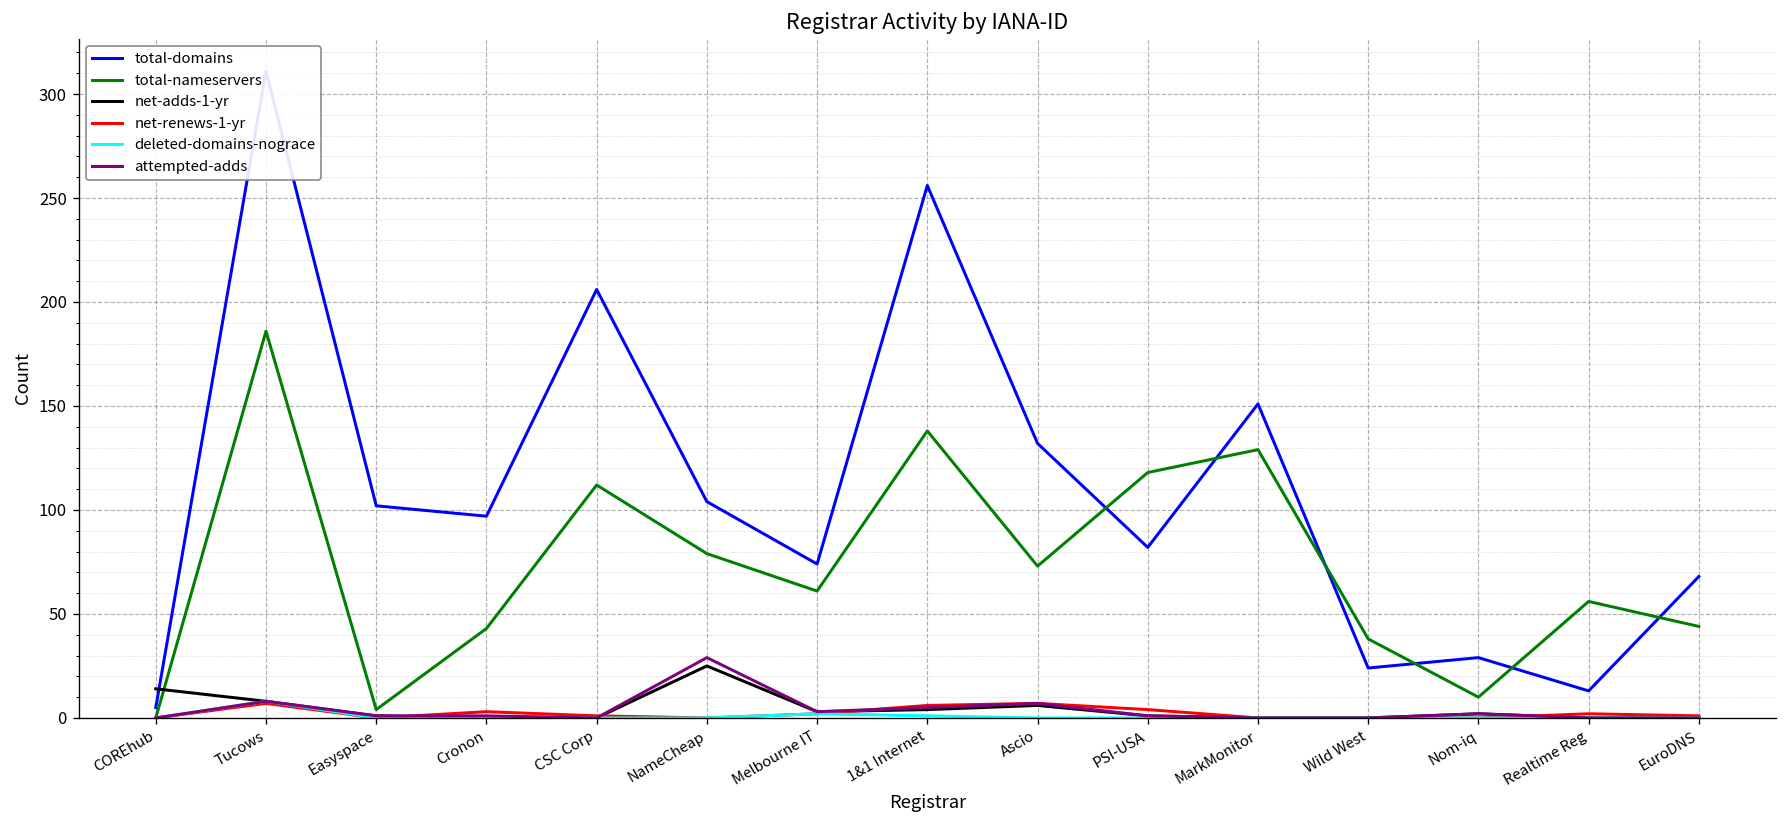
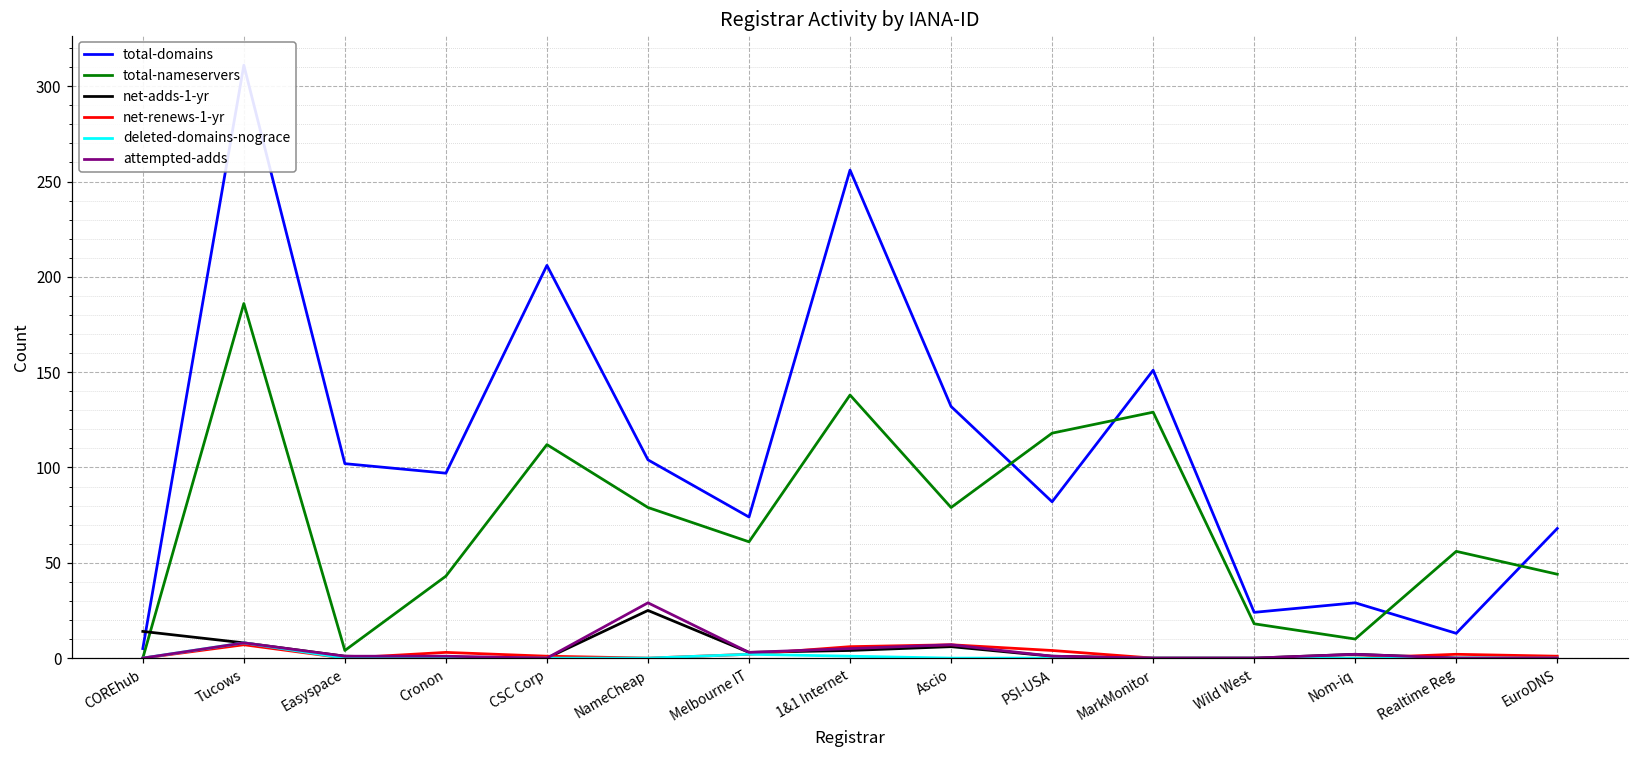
  {
    "total-domains": {
      "COREhub": 5,
      "Easyspace": 102,
      "Cronon": 97,
      "CSC Corp": 206,
      "NameCheap": 104,
      "Melbourne IT": 74,
      "1&1 Internet": 256,
      "Ascio": 132,
      "PSI-USA": 82,
      "MarkMonitor": 151,
      "Wild West": 24,
      "Nom-iq": 29,
      "Realtime Reg": 13,
      "EuroDNS": 68
    },
    "total-nameservers": {
      "Tucows": 186,
      "Easyspace": 4,
      "Cronon": 43,
      "CSC Corp": 112,
      "NameCheap": 79,
      "Melbourne IT": 61,
      "1&1 Internet": 138,
-     "Ascio": 73,
+     "Ascio": 79,
      "PSI-USA": 118,
      "MarkMonitor": 129,
-     "Wild West": 38,
+     "Wild West": 18,
      "Nom-iq": 10,
      "Realtime Reg": 56,
      "EuroDNS": 44
    },
    "net-adds-1-yr": {
      "COREhub": 14,
      "NameCheap": 25
    },
    "net-renews-1-yr": {
      "Cronon": 3,
      "PSI-USA": 4,
      "Realtime Reg": 2
    },
    "deleted-domains-nograce": {
      "1&1 Internet": 1,
      "Ascio": 0
    },
    "attempted-adds": {
      "NameCheap": 29
    }
  }
